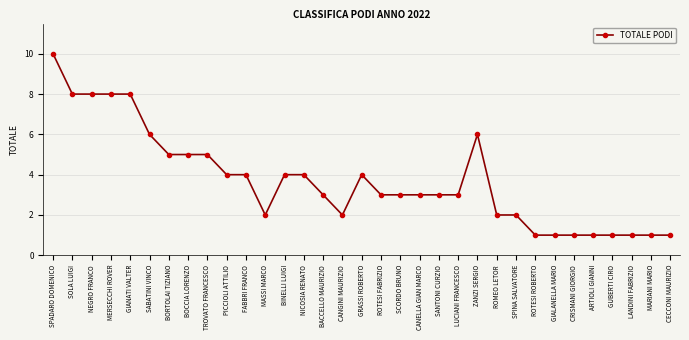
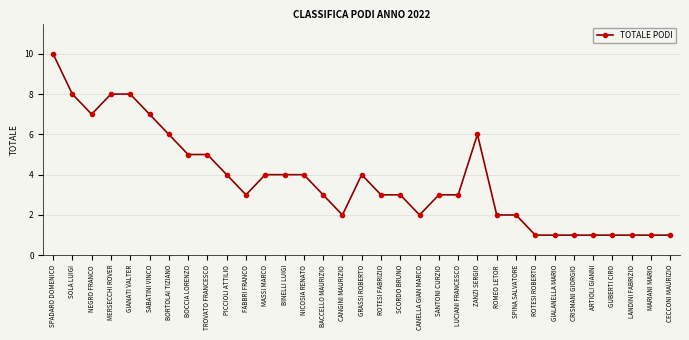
  {
    "SPADARO DOMENICO": 10,
    "SOLA LUIGI": 8,
-   "NEGRO FRANCO": 8,
+   "NEGRO FRANCO": 7,
    "MERSECCHI ROVER": 8,
    "GIANATI VALTER": 8,
-   "SABATINI VINCO": 6,
-   "BORTOLAI TIZIANO": 5,
+   "SABATINI VINCO": 7,
+   "BORTOLAI TIZIANO": 6,
    "BOCCIA LORENZO": 5,
    "TROVATO FRANCESCO": 5,
    "PICCIOLI ATTILIO": 4,
-   "FABBRI FRANCO": 4,
-   "MASSI MARCO": 2,
+   "FABBRI FRANCO": 3,
+   "MASSI MARCO": 4,
    "BINELLI LUIGI": 4,
    "NICOSIA RENATO": 4,
    "BACCELLO MAURIZIO": 3,
    "CANGINI MAURIZIO": 2,
    "GRASSI ROBERTO": 4,
    "ROTESI FABRIZIO": 3,
    "SCORDO BRUNO": 3,
-   "CANELLA GIAN MARCO": 3,
+   "CANELLA GIAN MARCO": 2,
    "SANTONI CURZIO": 3,
    "LUCIANI FRANCESCO": 3,
    "ZANZI SERGIO": 6,
    "ROMEO LETOR": 2,
    "SPINA SALVATORE": 2,
    "ROTESI ROBERTO": 1,
    "GIALANELLA MARIO": 1,
    "CRISMANI GIORGIO": 1,
    "ARTIOLI GIANNI": 1,
    "GUBERTI CIRO": 1,
    "LANDINI FABRIZIO": 1,
    "MARIANI MARIO": 1,
    "CECCONI MAURIZIO": 1
  }
